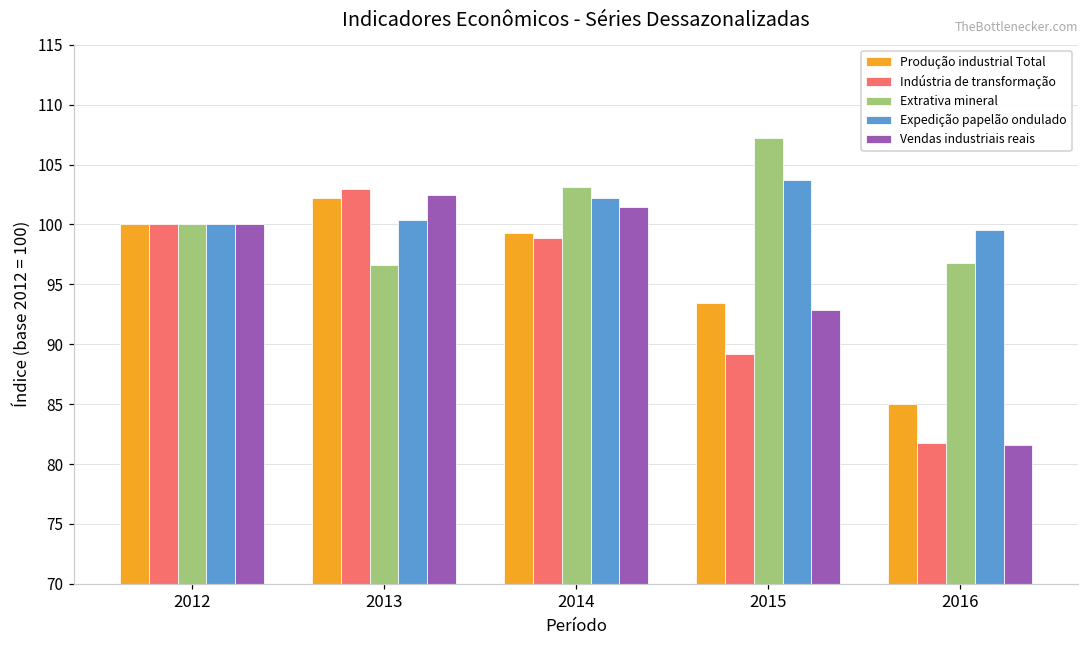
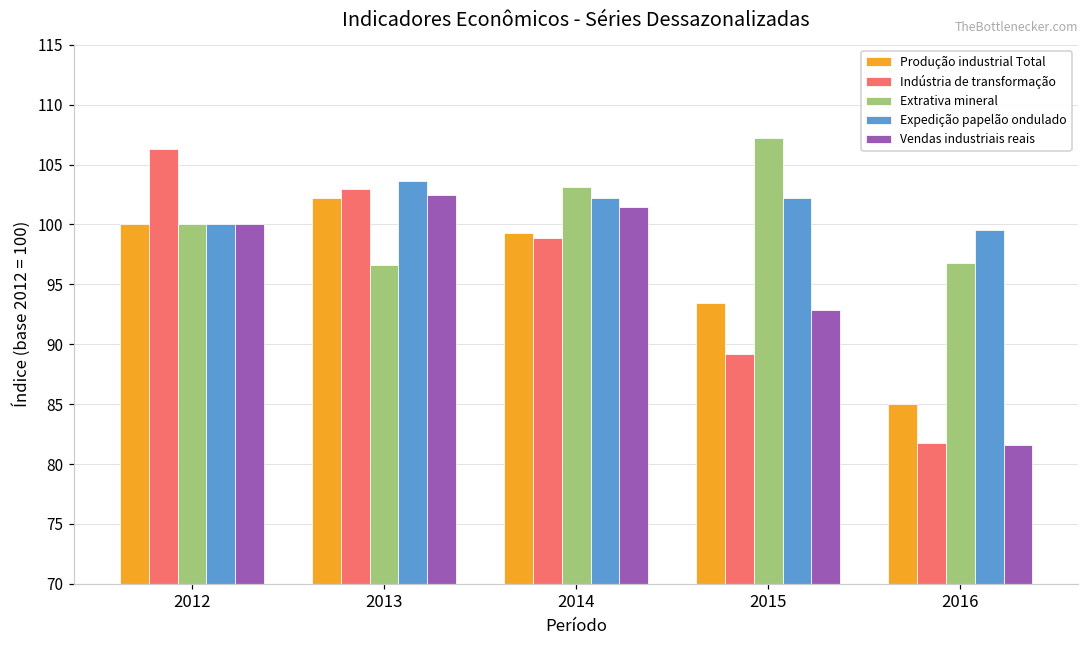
  {
    "Produção industrial Total": {
      "2012": 100.0,
      "2013": 102.2,
      "2014": 99.3,
      "2015": 93.5,
      "2016": 85.0
    },
    "Indústria de transformação": {
-     "2012": 100.0,
+     "2012": 106.3,
      "2013": 102.9,
      "2014": 98.8,
      "2015": 89.1,
      "2016": 81.8
    },
    "Extrativa mineral": {
      "2012": 100.0,
      "2013": 96.6,
      "2014": 103.1,
      "2015": 107.2,
      "2016": 96.8
    },
    "Expedição papelão ondulado": {
      "2012": 100.0,
-     "2013": 100.4,
+     "2013": 103.6,
      "2014": 102.2,
-     "2015": 103.7,
+     "2015": 102.2,
      "2016": 99.5
    },
    "Vendas industriais reais": {
      "2012": 100.0,
      "2013": 102.5,
      "2014": 101.4,
      "2015": 92.8,
      "2016": 81.6
    }
  }
